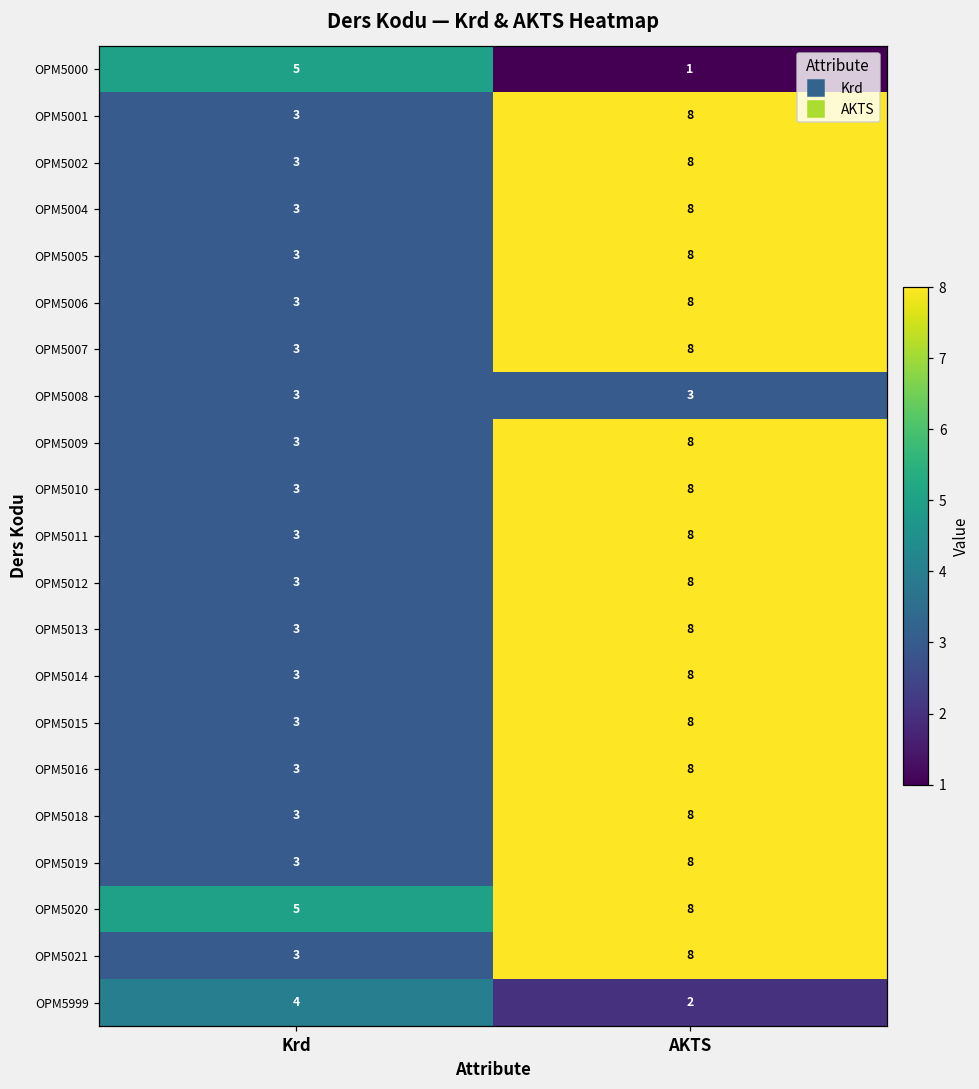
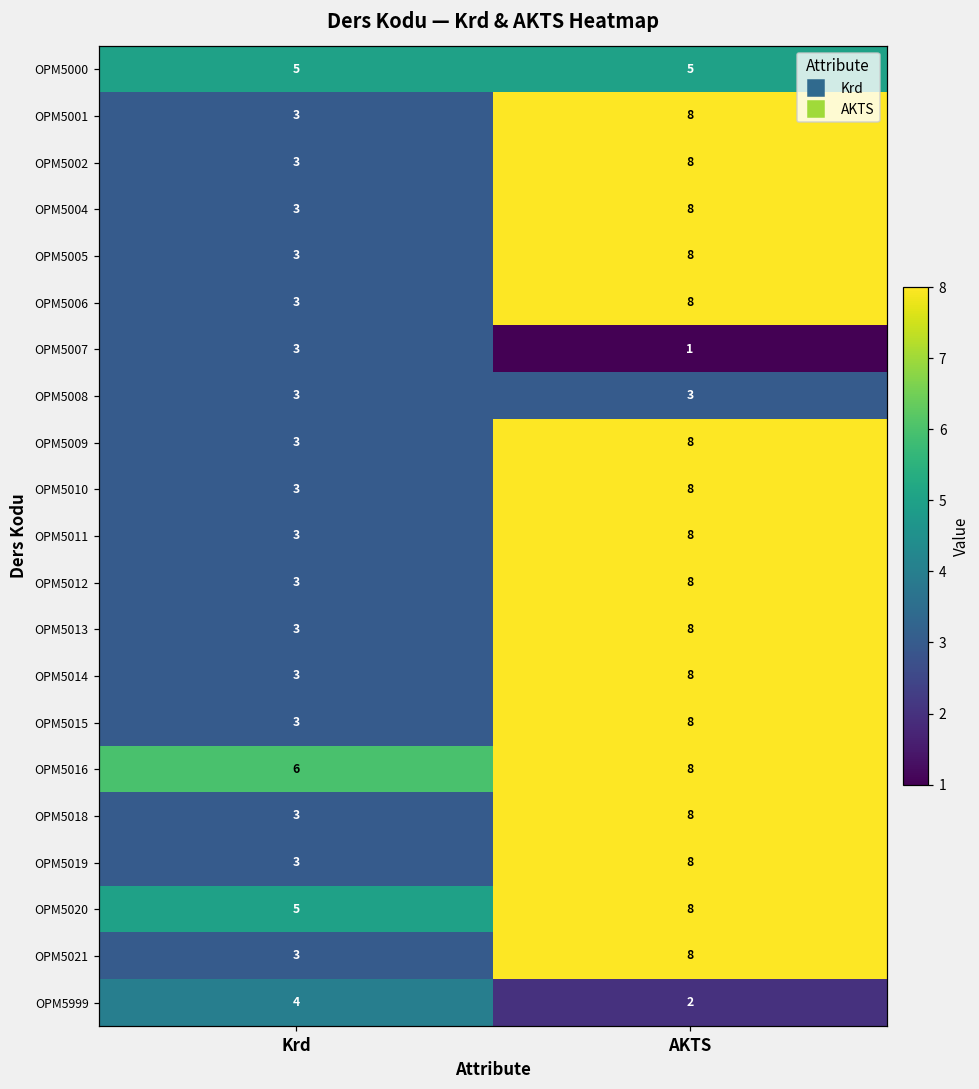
  {
    "OPM5000": {
      "Krd": 5,
-     "AKTS": 1
+     "AKTS": 5
    },
    "OPM5001": {
      "Krd": 3,
      "AKTS": 8
    },
    "OPM5002": {
      "Krd": 3,
      "AKTS": 8
    },
    "OPM5004": {
      "Krd": 3,
      "AKTS": 8
    },
    "OPM5005": {
      "Krd": 3,
      "AKTS": 8
    },
    "OPM5006": {
      "Krd": 3,
      "AKTS": 8
    },
    "OPM5007": {
      "Krd": 3,
-     "AKTS": 8
+     "AKTS": 1
    },
    "OPM5008": {
      "Krd": 3,
      "AKTS": 3
    },
    "OPM5009": {
      "Krd": 3,
      "AKTS": 8
    },
    "OPM5010": {
      "Krd": 3,
      "AKTS": 8
    },
    "OPM5011": {
      "Krd": 3,
      "AKTS": 8
    },
    "OPM5012": {
      "Krd": 3,
      "AKTS": 8
    },
    "OPM5013": {
      "Krd": 3,
      "AKTS": 8
    },
    "OPM5014": {
      "Krd": 3,
      "AKTS": 8
    },
    "OPM5015": {
      "Krd": 3,
      "AKTS": 8
    },
    "OPM5016": {
-     "Krd": 3,
+     "Krd": 6,
      "AKTS": 8
    },
    "OPM5018": {
      "Krd": 3,
      "AKTS": 8
    },
    "OPM5019": {
      "Krd": 3,
      "AKTS": 8
    },
    "OPM5020": {
      "Krd": 5,
      "AKTS": 8
    },
    "OPM5021": {
      "Krd": 3,
      "AKTS": 8
    },
    "OPM5999": {
      "Krd": 4,
      "AKTS": 2
    }
  }
